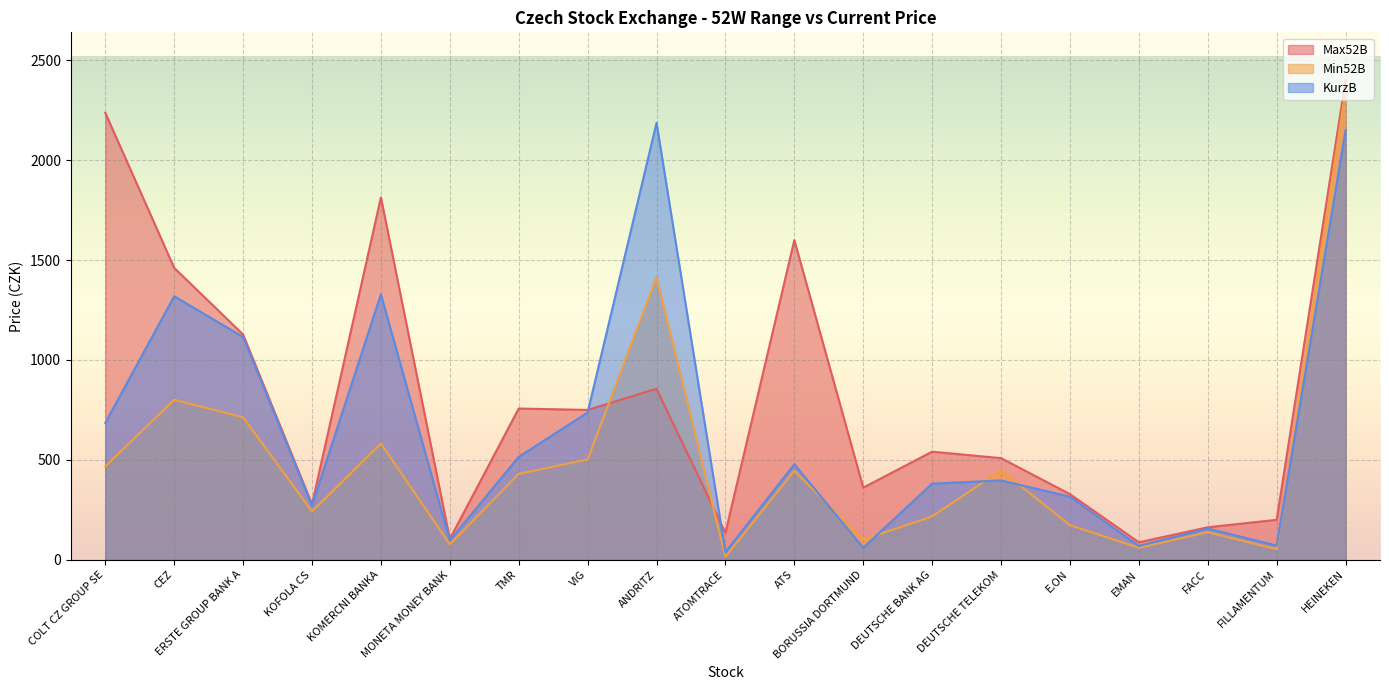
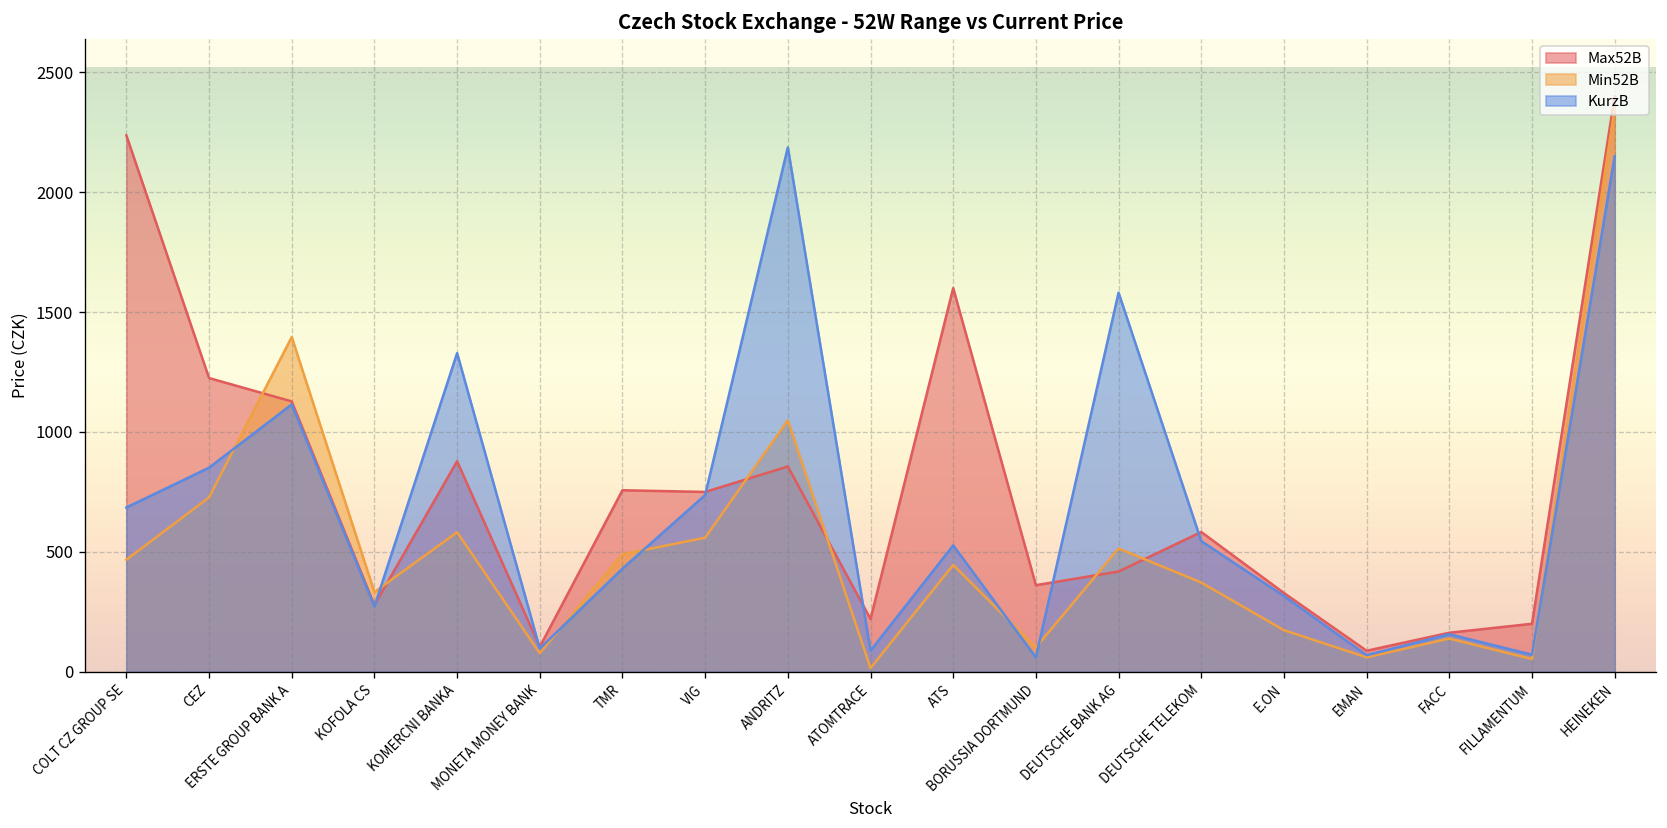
  {
    "Max52B": {
      "COLT CZ GROUP SE": 2240,
-     "CEZ": 1460,
-     "KOMERCNI BANKA": 1810,
+     "CEZ": 1230,
+     "KOMERCNI BANKA": 880,
      "TMR": 760,
      "VIG": 750,
      "ANDRITZ": 860,
-     "ATOMTRACE": 140,
+     "ATOMTRACE": 220,
      "ATS": 1600,
      "BORUSSIA DORTMUND": 360,
-     "DEUTSCHE BANK AG": 540,
-     "DEUTSCHE TELEKOM": 510,
+     "DEUTSCHE BANK AG": 420,
+     "DEUTSCHE TELEKOM": 580,
      "EMAN": 90,
      "FILLAMENTUM": 200
    },
    "Min52B": {
      "COLT CZ GROUP SE": 470,
-     "CEZ": 800,
-     "ERSTE GROUP BANK A": 710,
-     "KOFOLA CS": 240,
+     "CEZ": 730,
+     "ERSTE GROUP BANK A": 1400,
+     "KOFOLA CS": 330,
      "KOMERCNI BANKA": 580,
      "MONETA MONEY BANK": 80,
-     "TMR": 430,
-     "VIG": 500,
-     "ANDRITZ": 1410,
+     "TMR": 490,
+     "VIG": 560,
+     "ANDRITZ": 1050,
      "ATOMTRACE": 20,
      "ATS": 450,
      "BORUSSIA DORTMUND": 100,
-     "DEUTSCHE BANK AG": 220,
-     "DEUTSCHE TELEKOM": 450,
+     "DEUTSCHE BANK AG": 510,
+     "DEUTSCHE TELEKOM": 370,
      "E.ON": 170,
      "FACC": 140,
      "FILLAMENTUM": 50
    },
    "KurzB": {
      "COLT CZ GROUP SE": 690,
-     "CEZ": 1320,
+     "CEZ": 850,
      "KOMERCNI BANKA": 1330,
-     "TMR": 520,
+     "TMR": 430,
      "VIG": 740,
      "ANDRITZ": 2190,
-     "ATOMTRACE": 40,
-     "ATS": 480,
+     "ATOMTRACE": 90,
+     "ATS": 530,
      "BORUSSIA DORTMUND": 60,
-     "DEUTSCHE BANK AG": 380,
-     "DEUTSCHE TELEKOM": 400,
+     "DEUTSCHE BANK AG": 1580,
+     "DEUTSCHE TELEKOM": 550,
      "FILLAMENTUM": 70,
      "HEINEKEN": 2150
    }
  }
